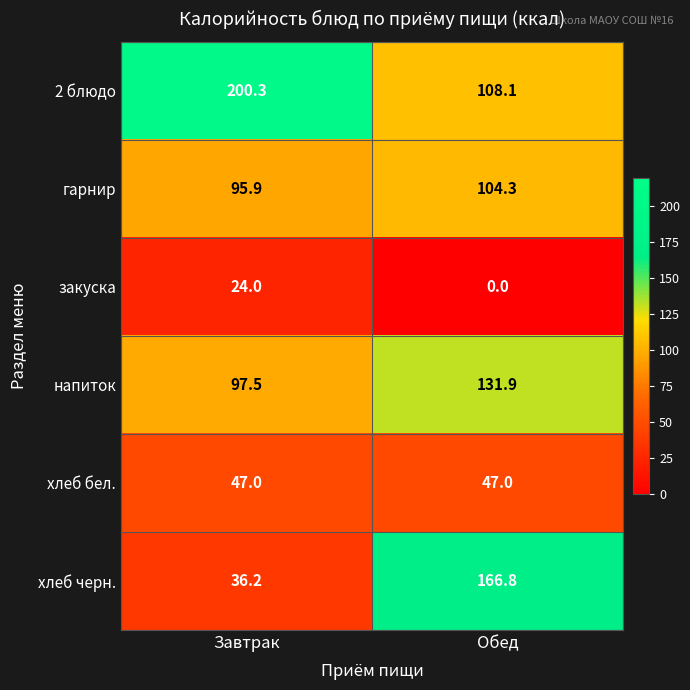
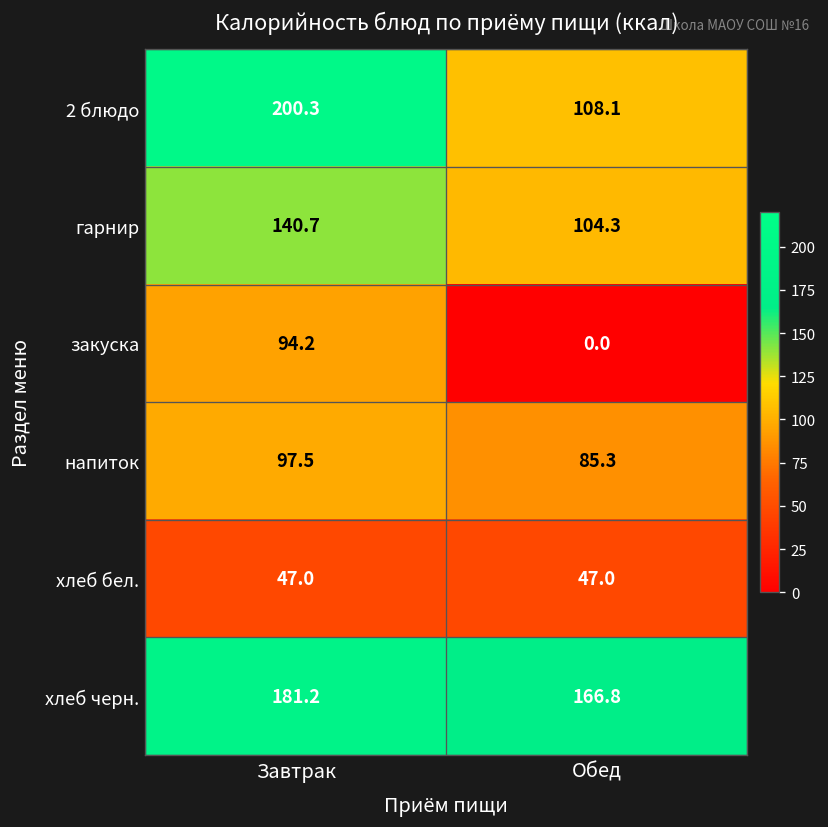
  {
    "2 блюдо": {
      "Завтрак": 200.3,
      "Обед": 108.1
    },
    "гарнир": {
-     "Завтрак": 95.9,
+     "Завтрак": 140.7,
      "Обед": 104.3
    },
    "закуска": {
-     "Завтрак": 24.0,
+     "Завтрак": 94.2,
      "Обед": 0.0
    },
    "напиток": {
      "Завтрак": 97.5,
-     "Обед": 131.9
+     "Обед": 85.3
    },
    "хлеб бел.": {
      "Завтрак": 47.0,
      "Обед": 47.0
    },
    "хлеб черн.": {
-     "Завтрак": 36.2,
+     "Завтрак": 181.2,
      "Обед": 166.8
    }
  }
